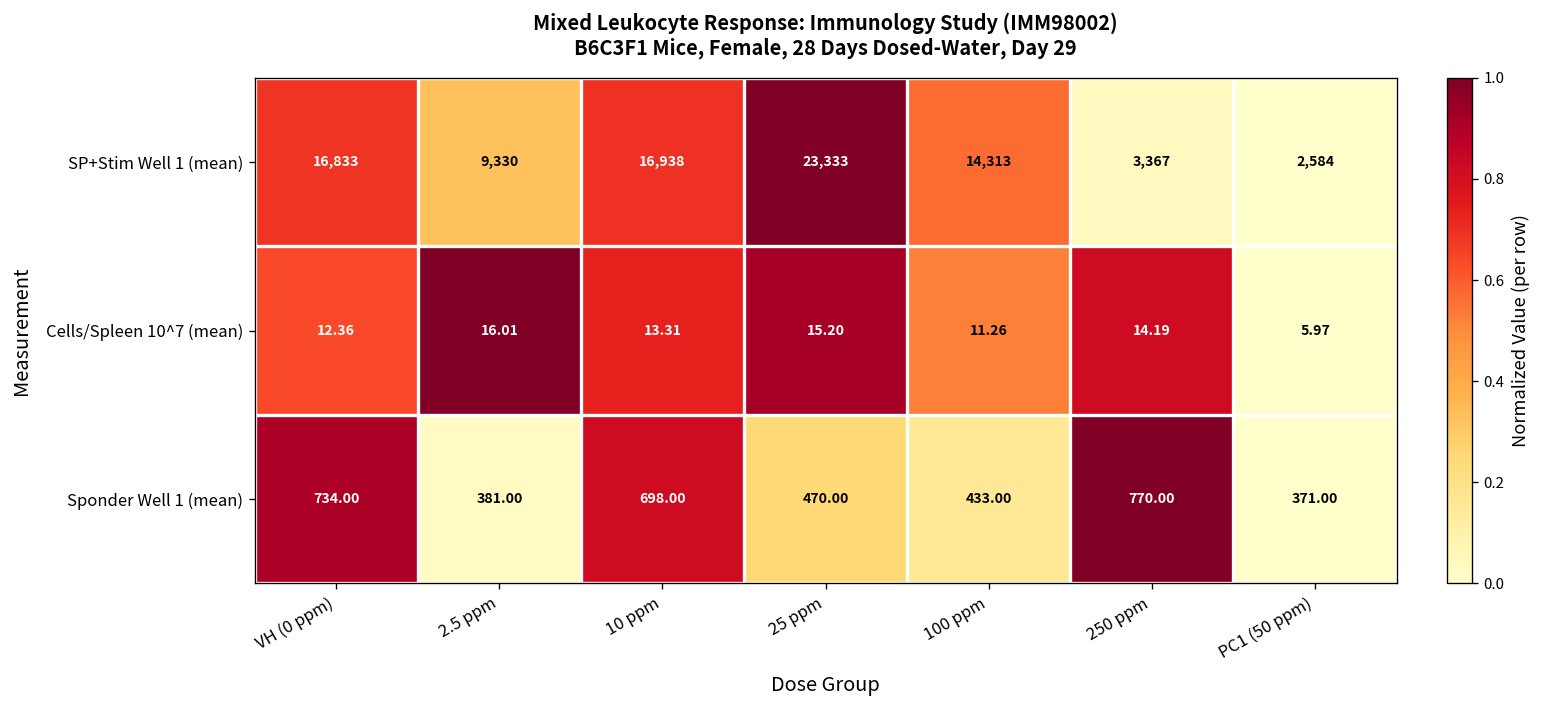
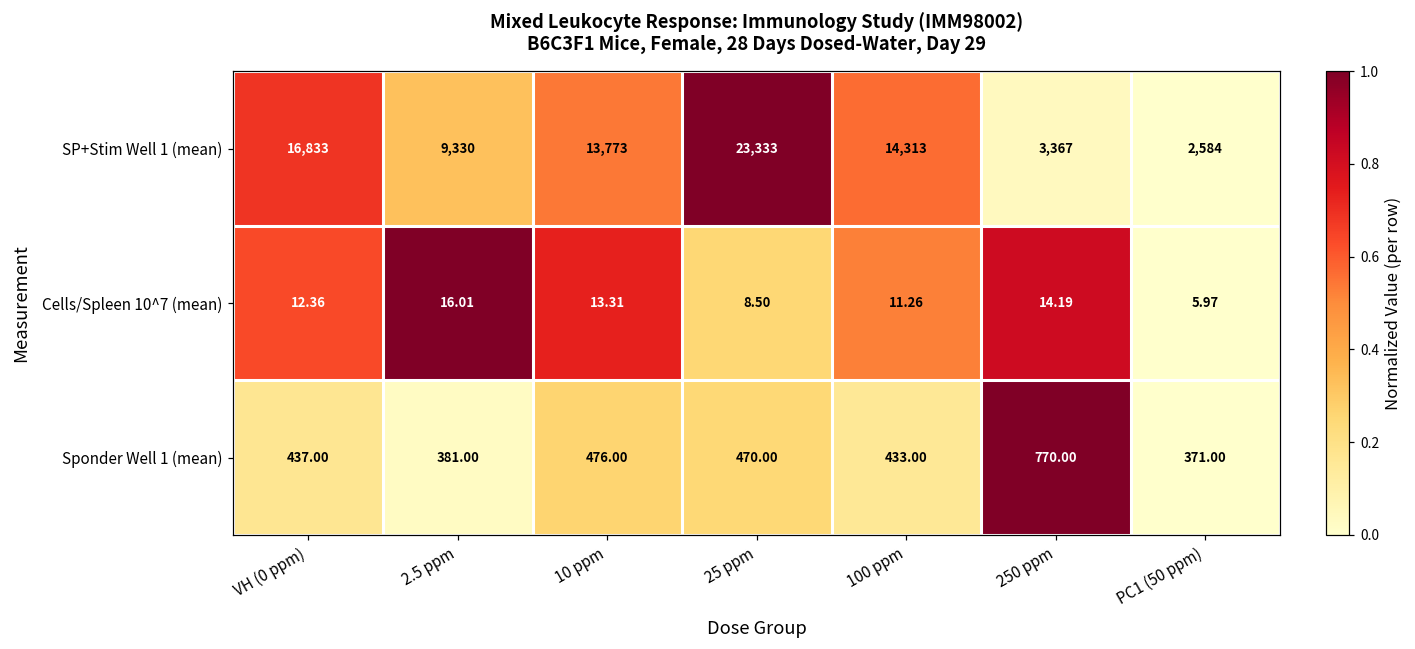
  {
    "SP+Stim Well 1 (mean)": {
      "VH (0 ppm)": "16,833",
      "2.5 ppm": "9,330",
-     "10 ppm": "16,938",
+     "10 ppm": "13,773",
      "25 ppm": "23,333",
      "100 ppm": "14,313",
      "250 ppm": "3,367",
      "PC1 (50 ppm)": "2,584"
    },
    "Cells/Spleen 10^7 (mean)": {
      "VH (0 ppm)": "12.36",
      "2.5 ppm": "16.01",
      "10 ppm": "13.31",
-     "25 ppm": "15.20",
+     "25 ppm": "8.50",
      "100 ppm": "11.26",
      "250 ppm": "14.19",
      "PC1 (50 ppm)": "5.97"
    },
    "Sponder Well 1 (mean)": {
-     "VH (0 ppm)": "734.00",
+     "VH (0 ppm)": "437.00",
      "2.5 ppm": "381.00",
-     "10 ppm": "698.00",
+     "10 ppm": "476.00",
      "25 ppm": "470.00",
      "100 ppm": "433.00",
      "250 ppm": "770.00",
      "PC1 (50 ppm)": "371.00"
    }
  }
